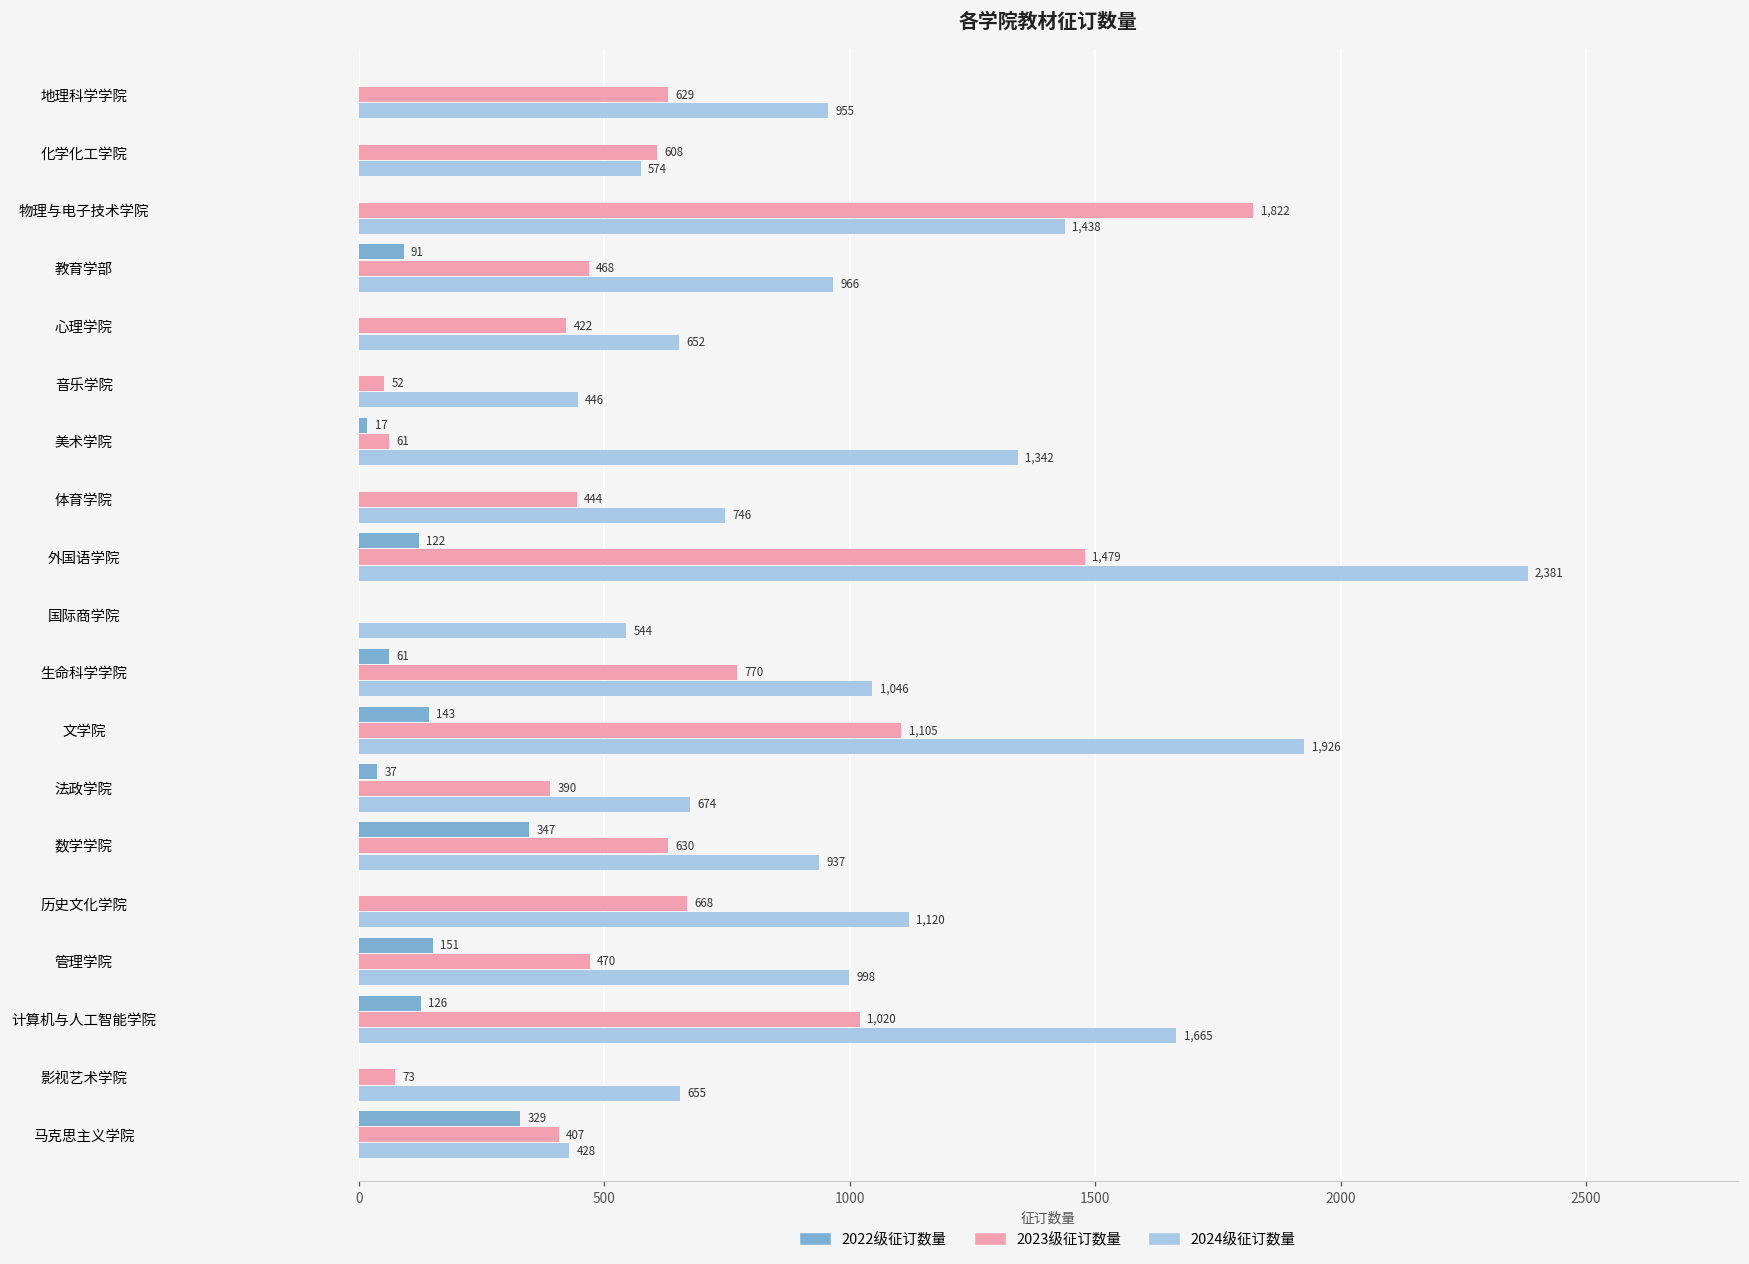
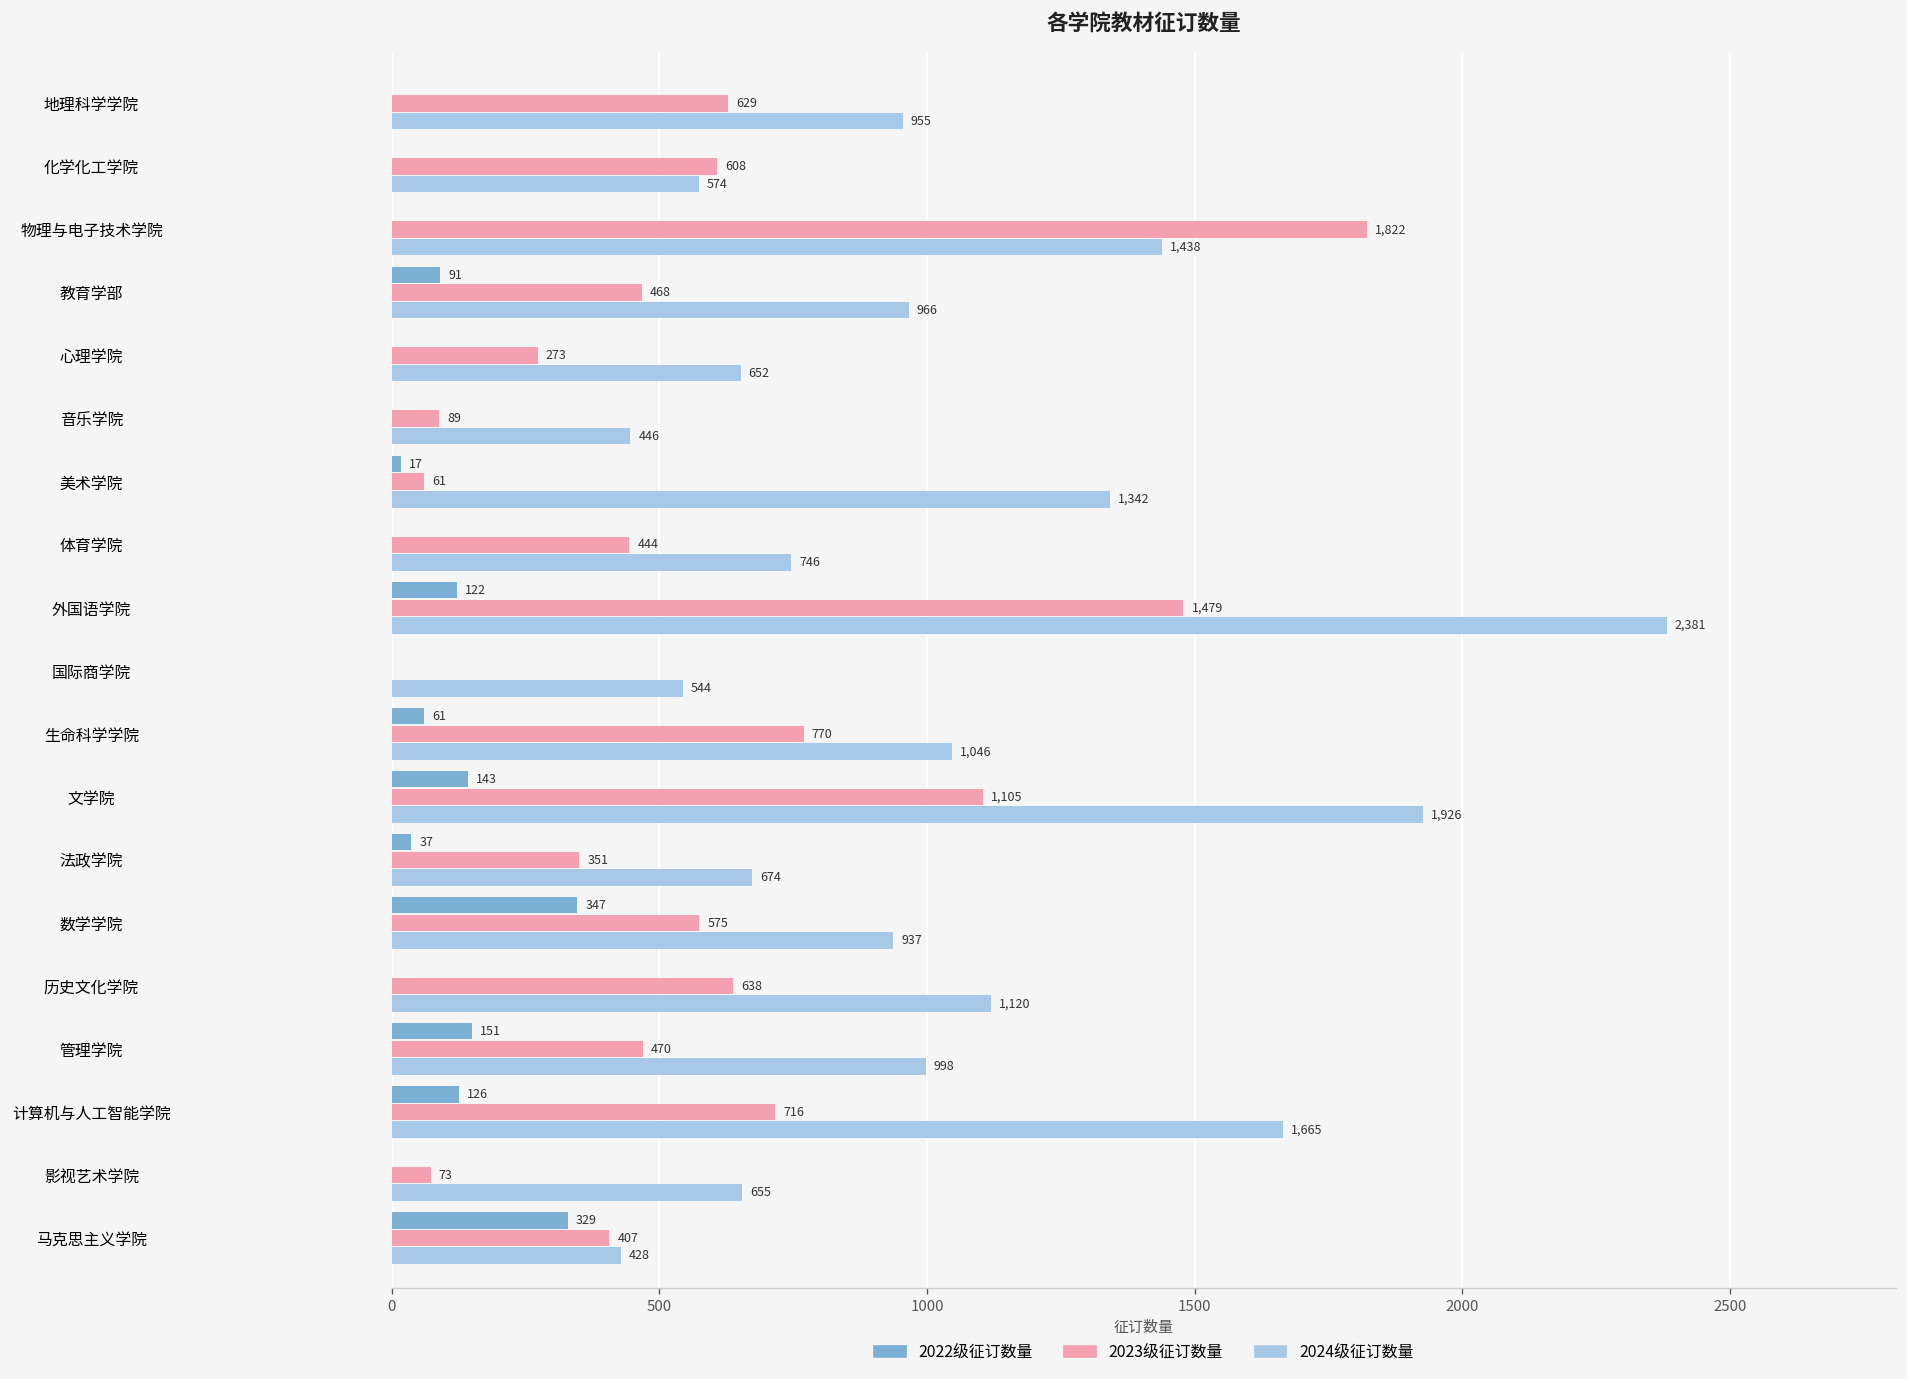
  {
    "2023级征订数量": {
      "地理科学学院": "629",
      "化学化工学院": "608",
      "物理与电子技术学院": "1,822",
      "教育学部": "468",
-     "心理学院": "422",
-     "音乐学院": "52",
+     "心理学院": "273",
+     "音乐学院": "89",
      "美术学院": "61",
      "体育学院": "444",
      "外国语学院": "1,479",
      "生命科学学院": "770",
      "文学院": "1,105",
-     "法政学院": "390",
-     "数学学院": "630",
-     "历史文化学院": "668",
+     "法政学院": "351",
+     "数学学院": "575",
+     "历史文化学院": "638",
      "管理学院": "470",
-     "计算机与人工智能学院": "1,020",
+     "计算机与人工智能学院": "716",
      "影视艺术学院": "73",
      "马克思主义学院": "407"
    }
  }
